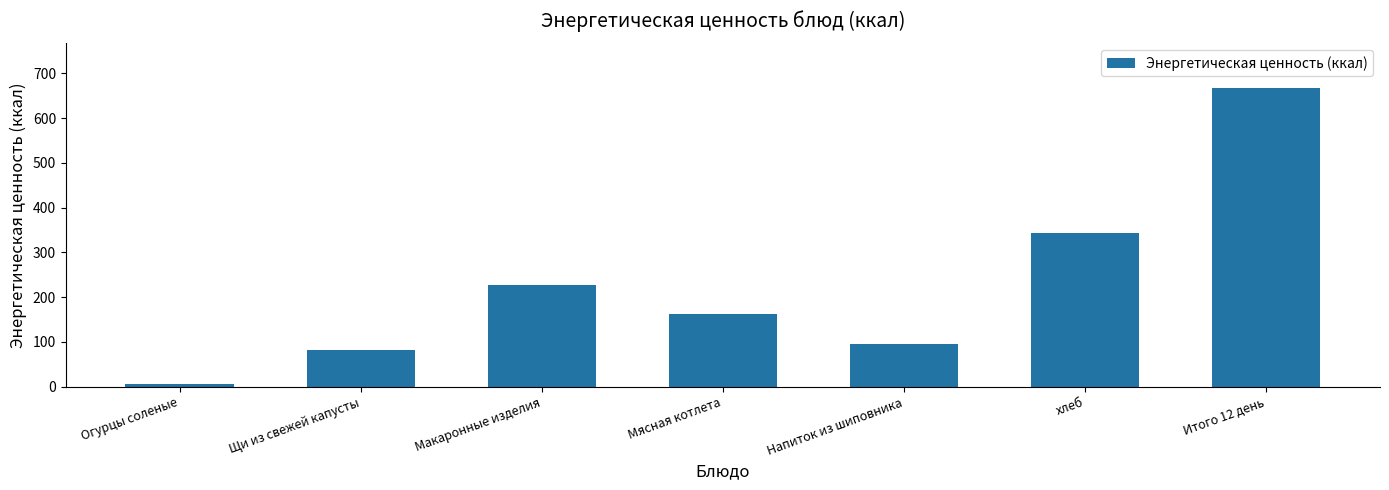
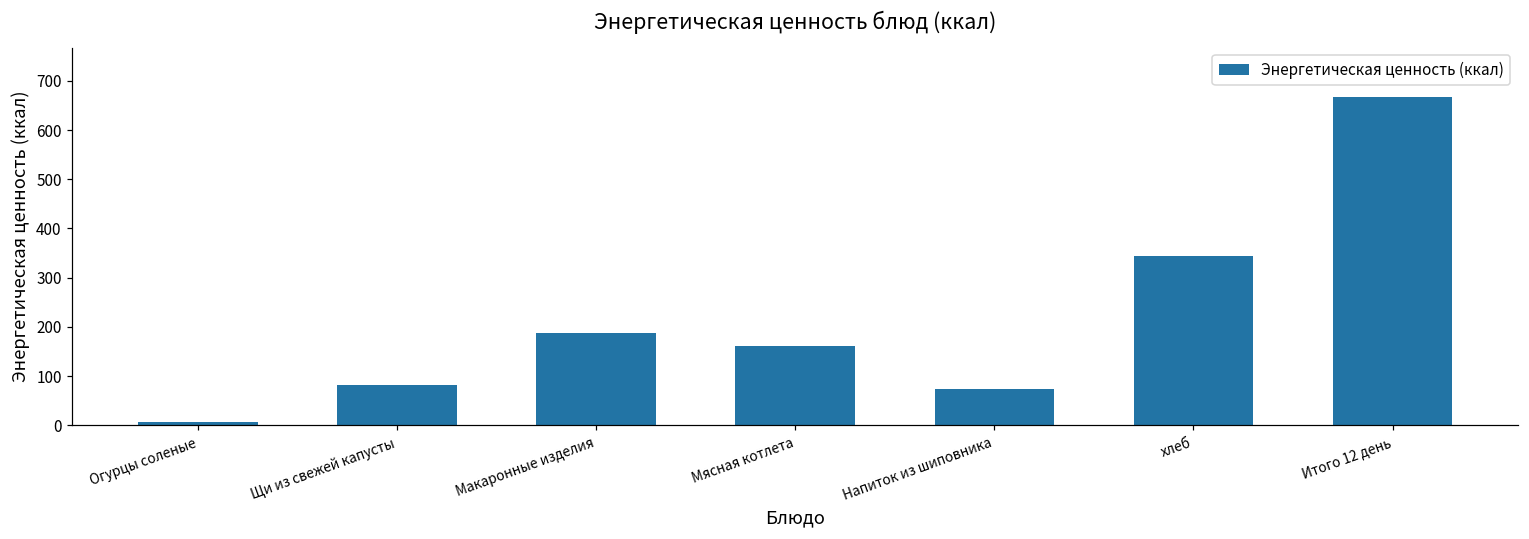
  {
    "Огурцы соленые": 10,
    "Щи из свежей капусты": 80,
-   "Макаронные изделия": 230,
+   "Макаронные изделия": 190,
    "Мясная котлета": 160,
-   "Напиток из шиповника": 90,
+   "Напиток из шиповника": 70,
    "хлеб": 340,
    "Итого 12 день": 670
  }
